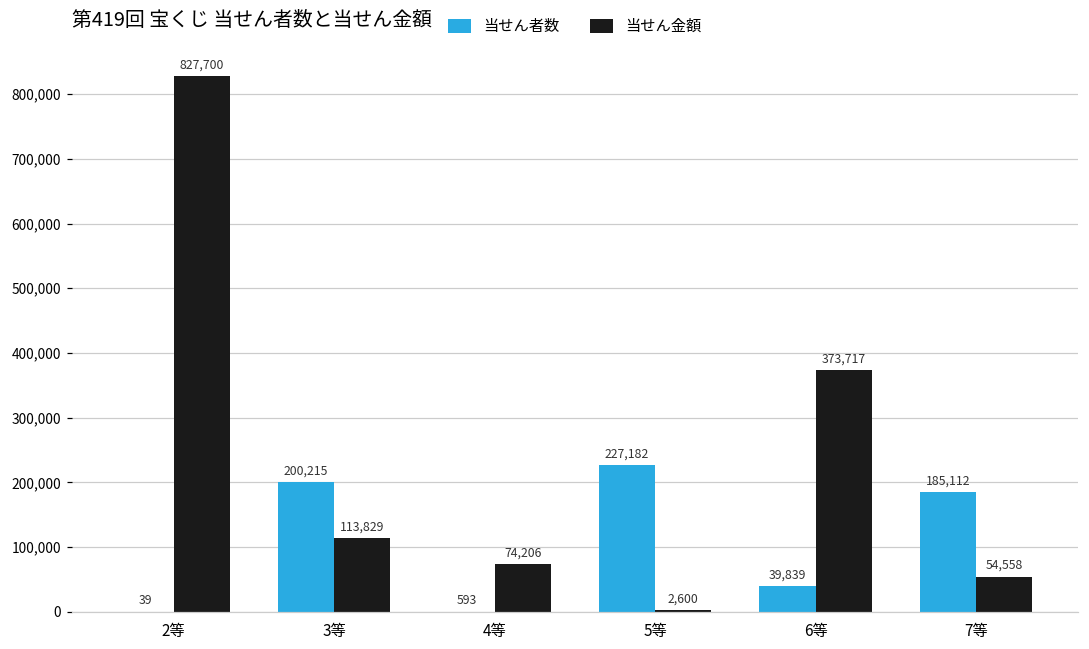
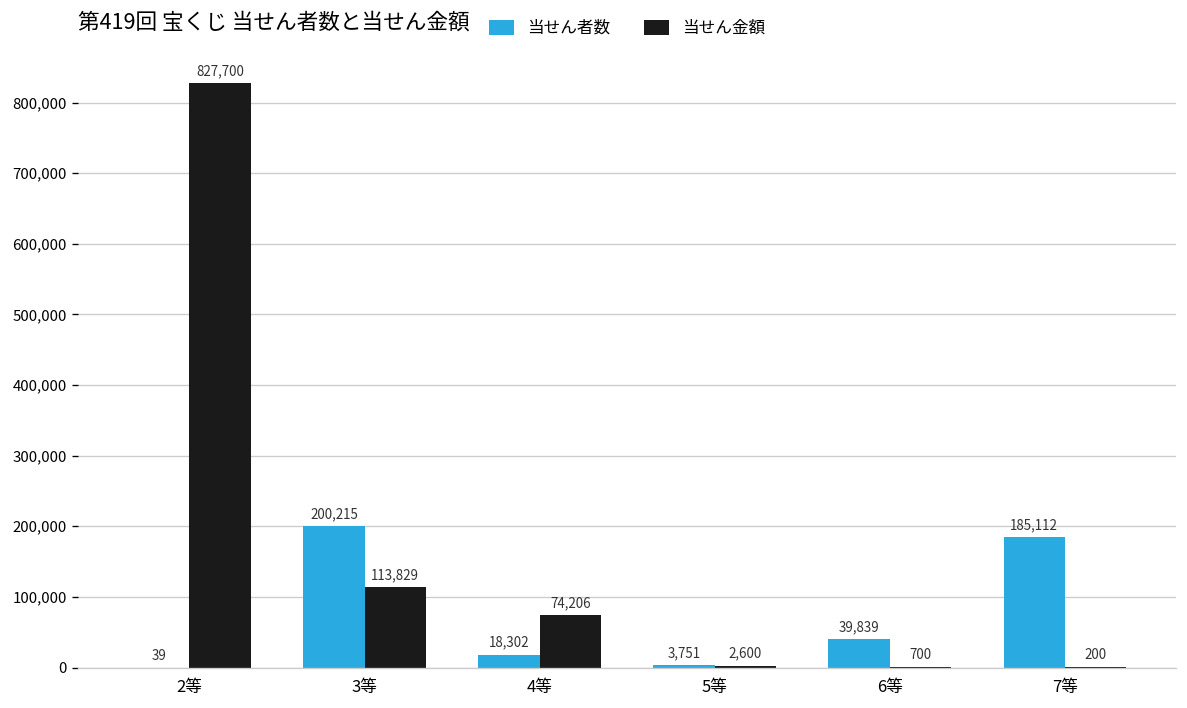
  {
    "当せん者数": {
      "2等": "39",
      "3等": "200,215",
-     "4等": "593",
-     "5等": "227,182",
+     "4等": "18,302",
+     "5等": "3,751",
      "6等": "39,839",
      "7等": "185,112"
    },
    "当せん金額": {
      "2等": "827,700",
      "3等": "113,829",
      "4等": "74,206",
      "5等": "2,600",
-     "6等": "373,717",
-     "7等": "54,558"
+     "6等": "700",
+     "7等": "200"
    }
  }
